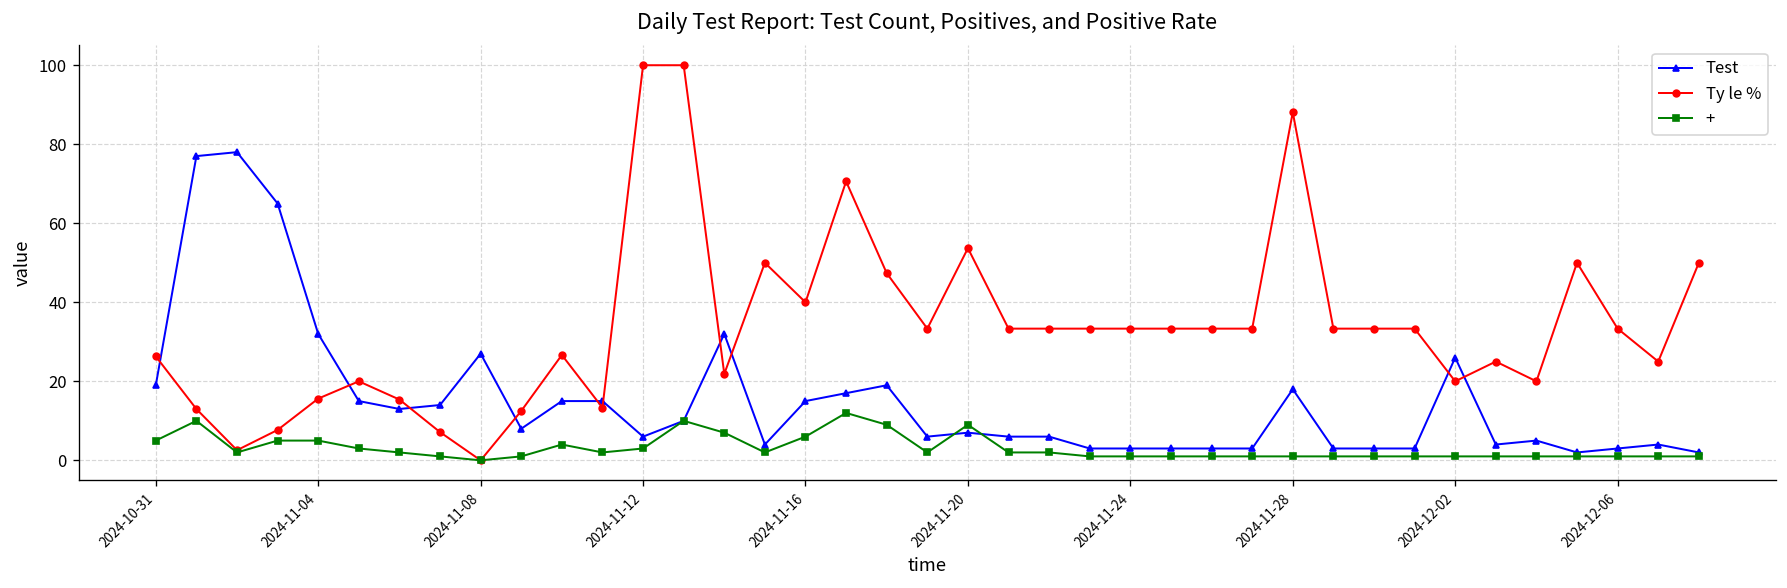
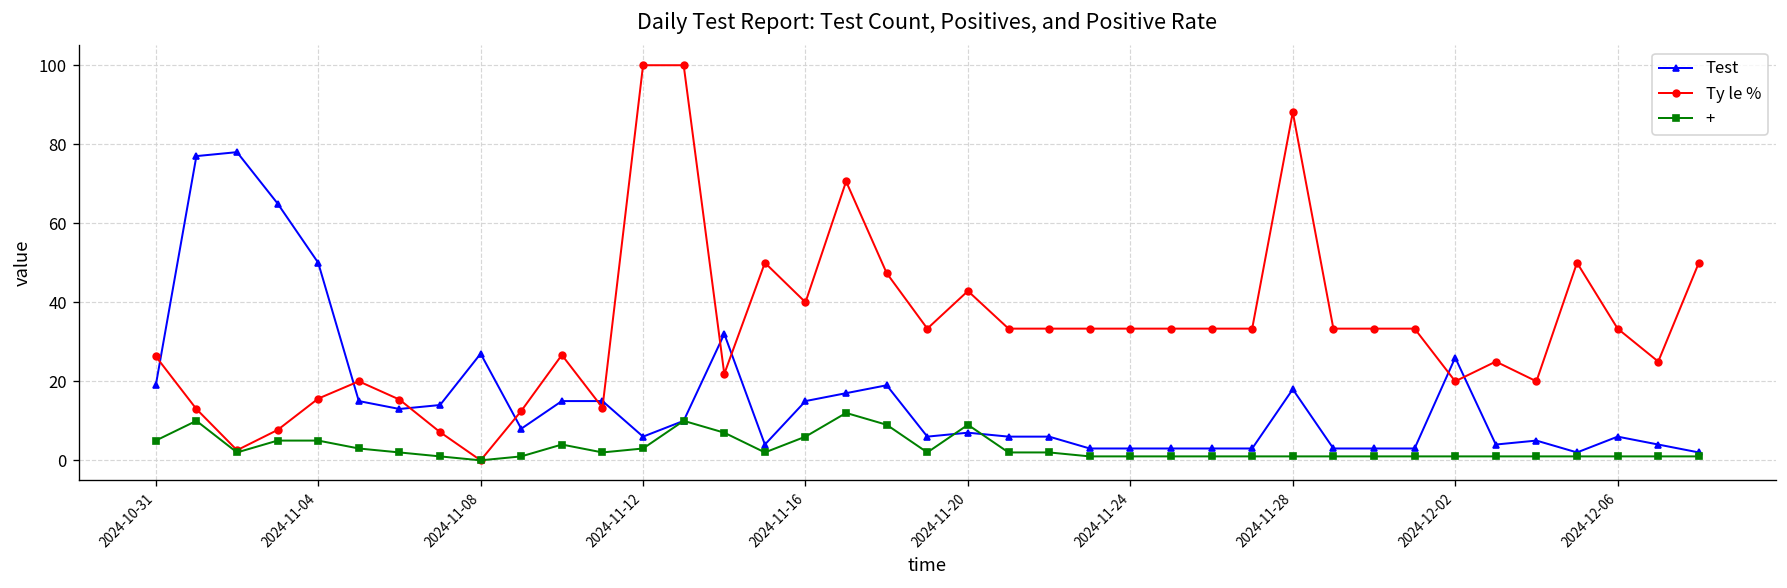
  {
    "Test": {
      "2024-10-31": 19,
-     "2024-11-04": 32,
+     "2024-11-04": 50,
      "2024-11-08": 27,
      "2024-11-12": 6,
      "2024-11-16": 15,
      "2024-11-20": 7,
      "2024-11-24": 3,
      "2024-11-28": 18,
      "2024-12-02": 26,
-     "2024-12-06": 3
+     "2024-12-06": 6
    },
    "Ty le %": {
      "2024-10-31": 26,
      "2024-11-04": 16,
      "2024-11-12": 100,
      "2024-11-16": 40,
-     "2024-11-20": 54,
+     "2024-11-20": 43,
      "2024-11-24": 33,
      "2024-11-28": 88,
      "2024-12-02": 20,
      "2024-12-06": 33
    },
    "+": {
      "2024-10-31": 5,
      "2024-11-04": 5,
      "2024-11-12": 3,
      "2024-11-16": 6,
      "2024-11-20": 9,
      "2024-11-24": 1,
      "2024-11-28": 1,
      "2024-12-02": 1,
      "2024-12-06": 1
    }
  }
